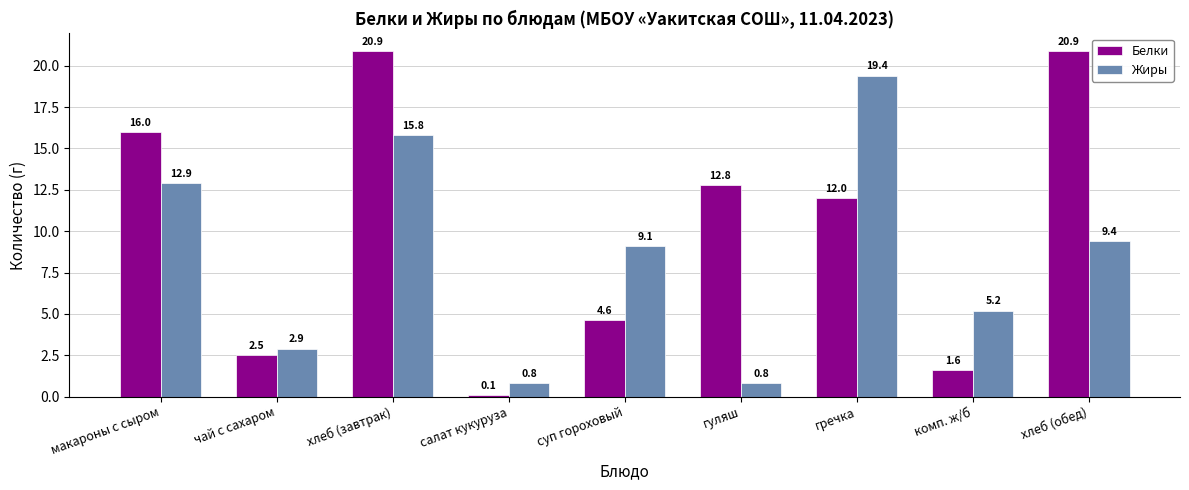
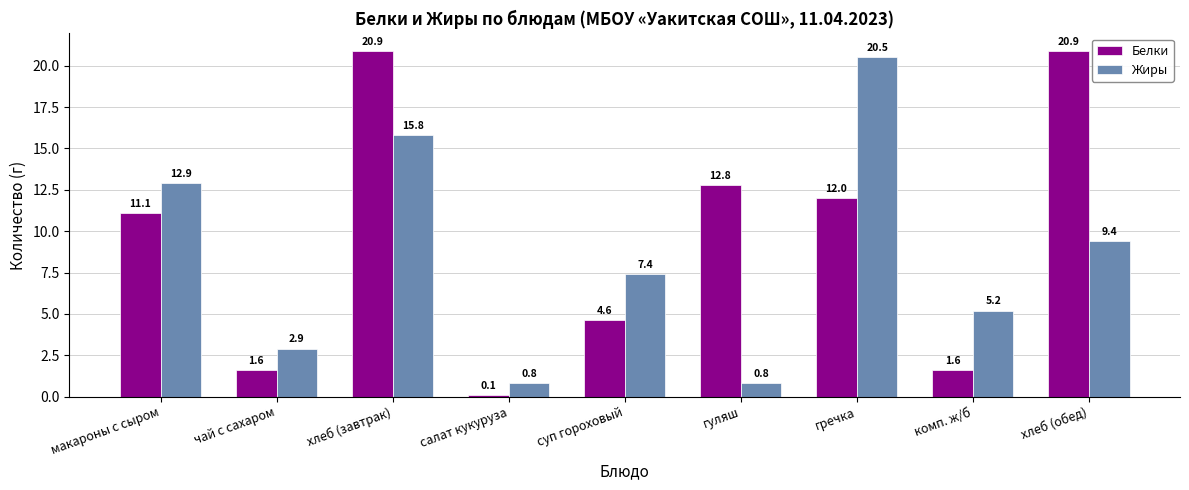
  {
    "Белки": {
-     "макароны с сыром": 16.0,
-     "чай с сахаром": 2.5,
+     "макароны с сыром": 11.1,
+     "чай с сахаром": 1.6,
      "хлеб (завтрак)": 20.9,
      "салат кукуруза": 0.1,
      "суп гороховый": 4.6,
      "гуляш": 12.8,
      "гречка": 12.0,
      "комп. ж/б": 1.6,
      "хлеб (обед)": 20.9
    },
    "Жиры": {
      "макароны с сыром": 12.9,
      "чай с сахаром": 2.9,
      "хлеб (завтрак)": 15.8,
      "салат кукуруза": 0.8,
-     "суп гороховый": 9.1,
+     "суп гороховый": 7.4,
      "гуляш": 0.8,
-     "гречка": 19.4,
+     "гречка": 20.5,
      "комп. ж/б": 5.2,
      "хлеб (обед)": 9.4
    }
  }
